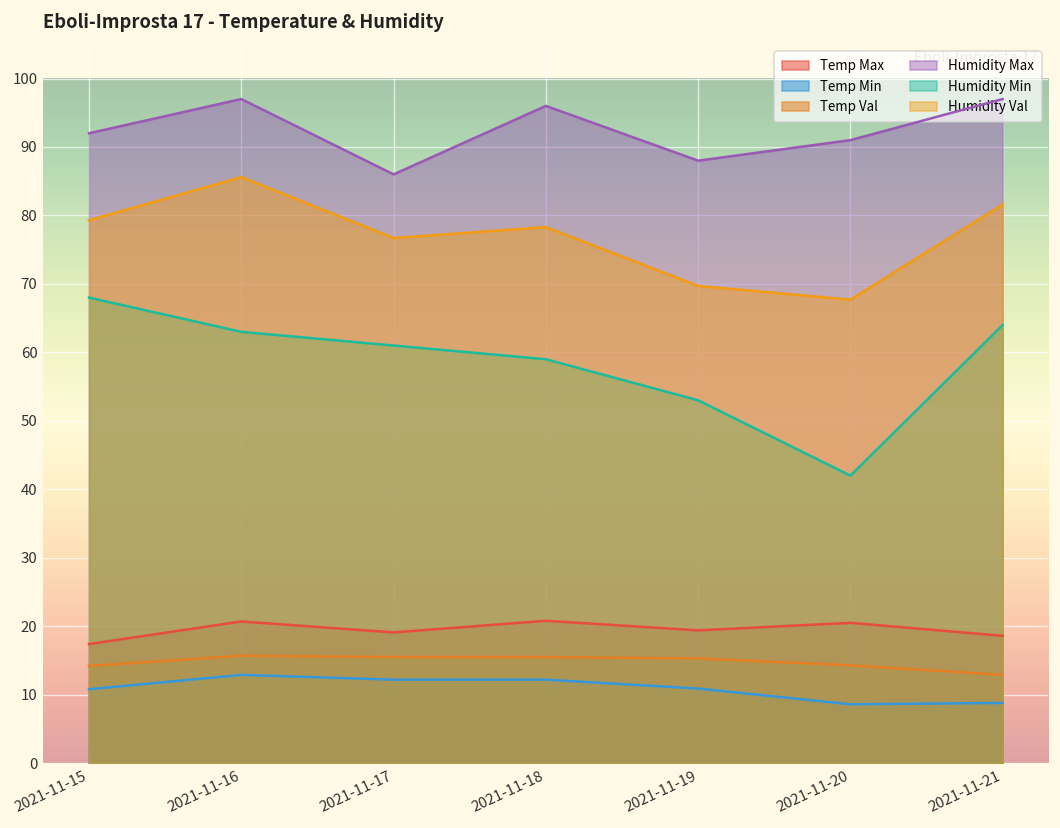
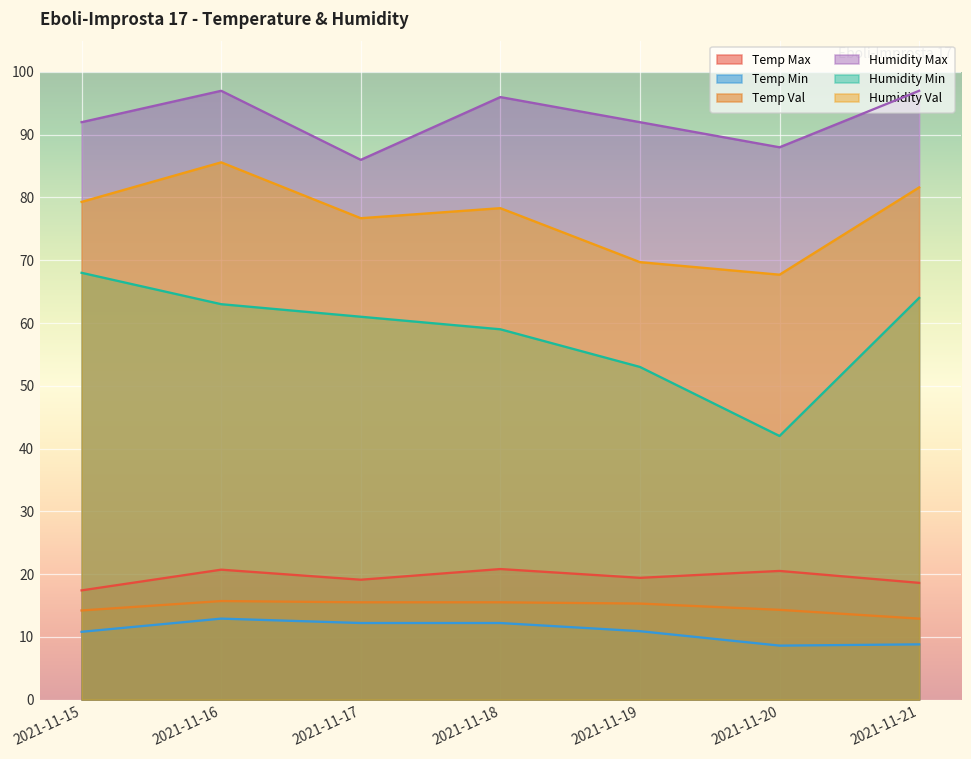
  {
    "Humidity Max": {
      "2021-11-15": 92,
      "2021-11-16": 97,
      "2021-11-17": 86,
      "2021-11-18": 96,
-     "2021-11-19": 88,
-     "2021-11-20": 91
+     "2021-11-19": 92,
+     "2021-11-20": 88
    }
  }
